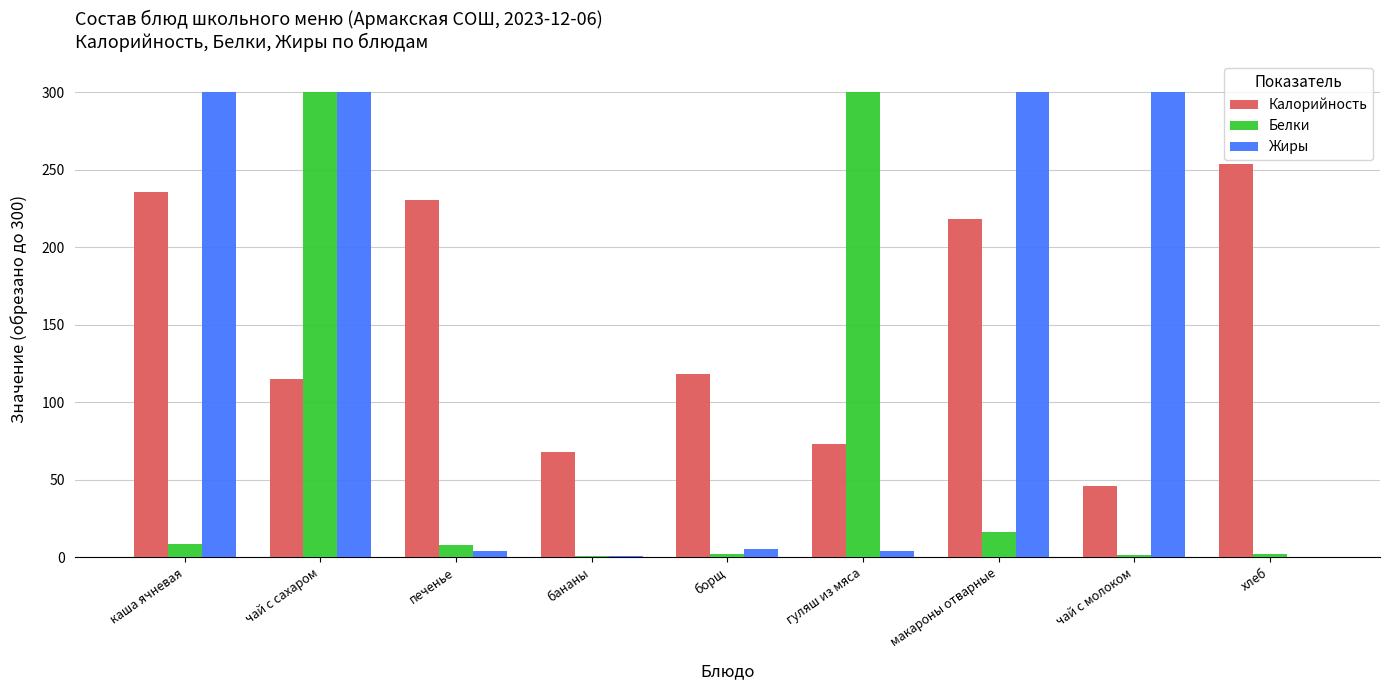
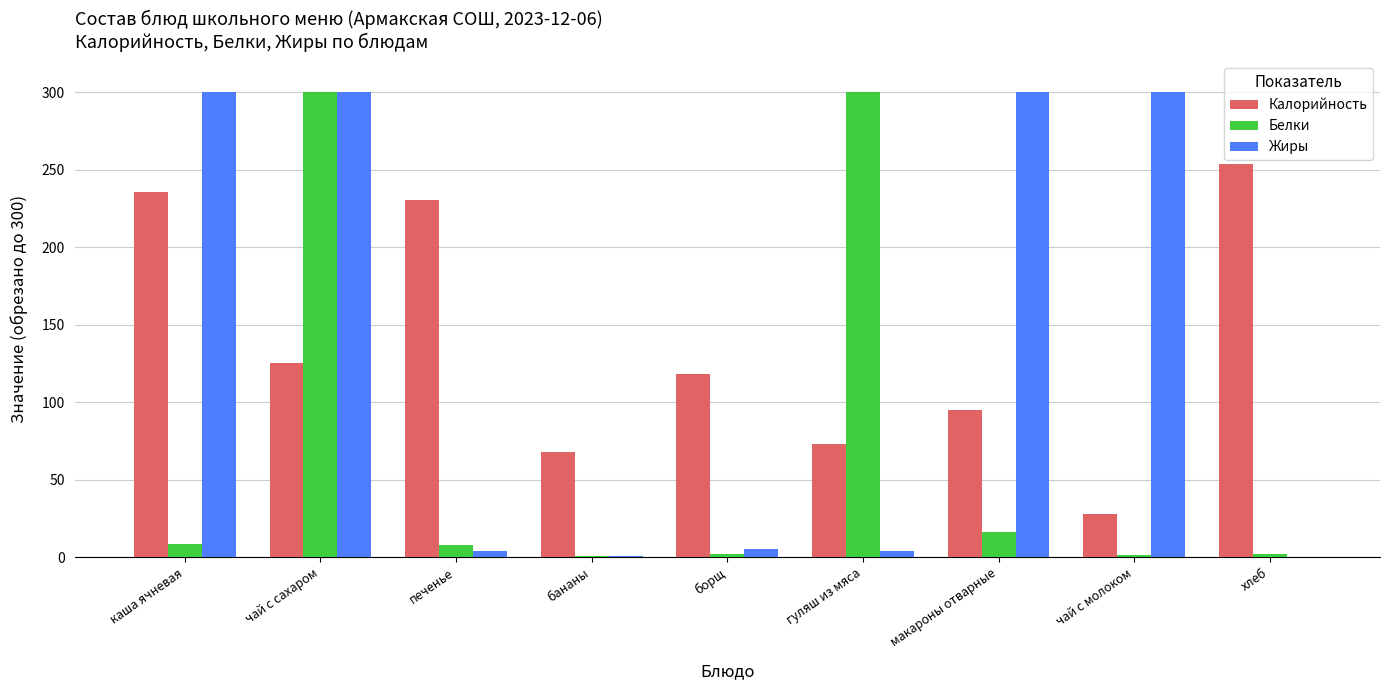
  {
    "Калорийность": {
      "каша ячневая": 236,
-     "чай с сахаром": 115,
+     "чай с сахаром": 125,
      "печенье": 231,
      "бананы": 68,
      "борщ": 119,
      "гуляш из мяса": 73,
-     "макароны отварные": 218,
-     "чай с молоком": 46,
+     "макароны отварные": 95,
+     "чай с молоком": 28,
      "хлеб": 254
    },
    "Белки": {
      "каша ячневая": 9,
      "чай с сахаром": 300,
      "печенье": 8,
      "борщ": 2,
      "гуляш из мяса": 300,
      "макароны отварные": 16,
      "хлеб": 2
    },
    "Жиры": {
      "каша ячневая": 300,
      "чай с сахаром": 300,
      "печенье": 4,
      "борщ": 5,
      "гуляш из мяса": 4,
      "макароны отварные": 300,
      "чай с молоком": 300
    }
  }
